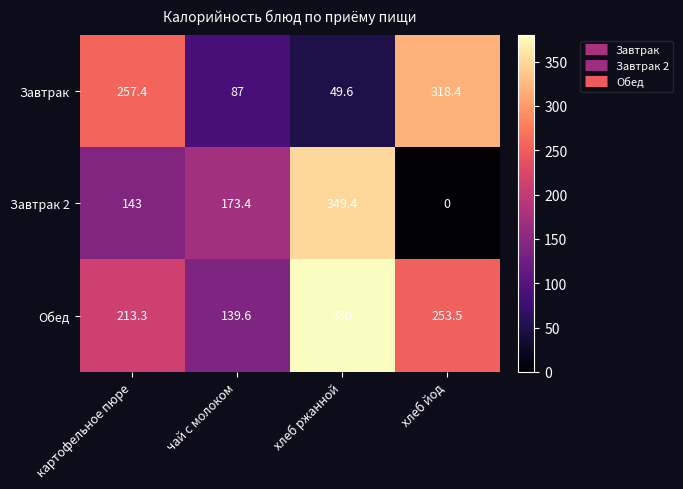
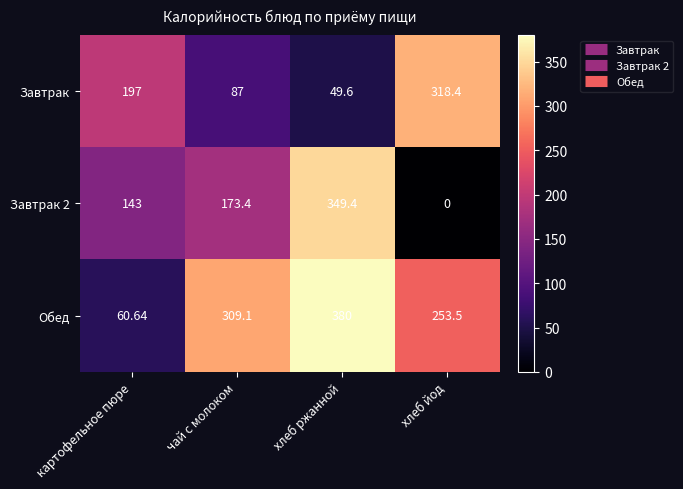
  {
    "Завтрак": {
-     "картофельное пюре": 257.4,
+     "картофельное пюре": 197,
      "чай с молоком": 87,
      "хлеб ржанной": 49.6,
      "хлеб йод": 318.4
    },
    "Завтрак 2": {
      "картофельное пюре": 143,
      "чай с молоком": 173.4,
      "хлеб ржанной": 349.4,
      "хлеб йод": 0
    },
    "Обед": {
-     "картофельное пюре": 213.3,
-     "чай с молоком": 139.6,
+     "картофельное пюре": 60.64,
+     "чай с молоком": 309.1,
      "хлеб ржанной": 380,
      "хлеб йод": 253.5
    }
  }
